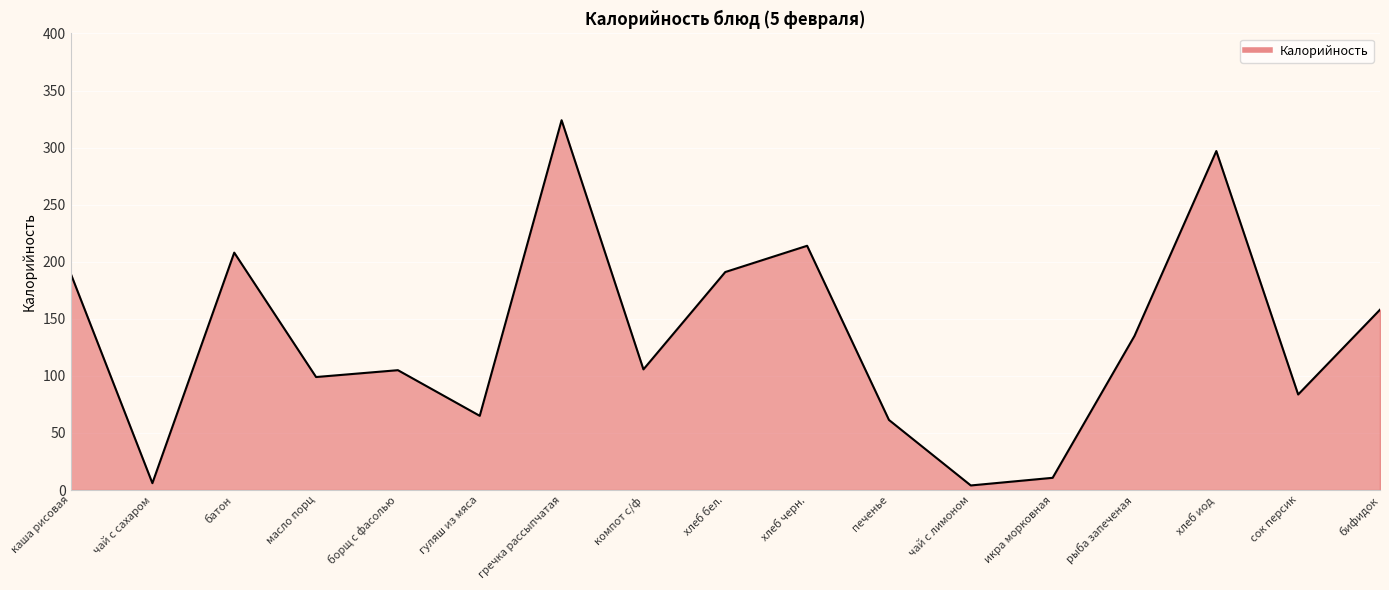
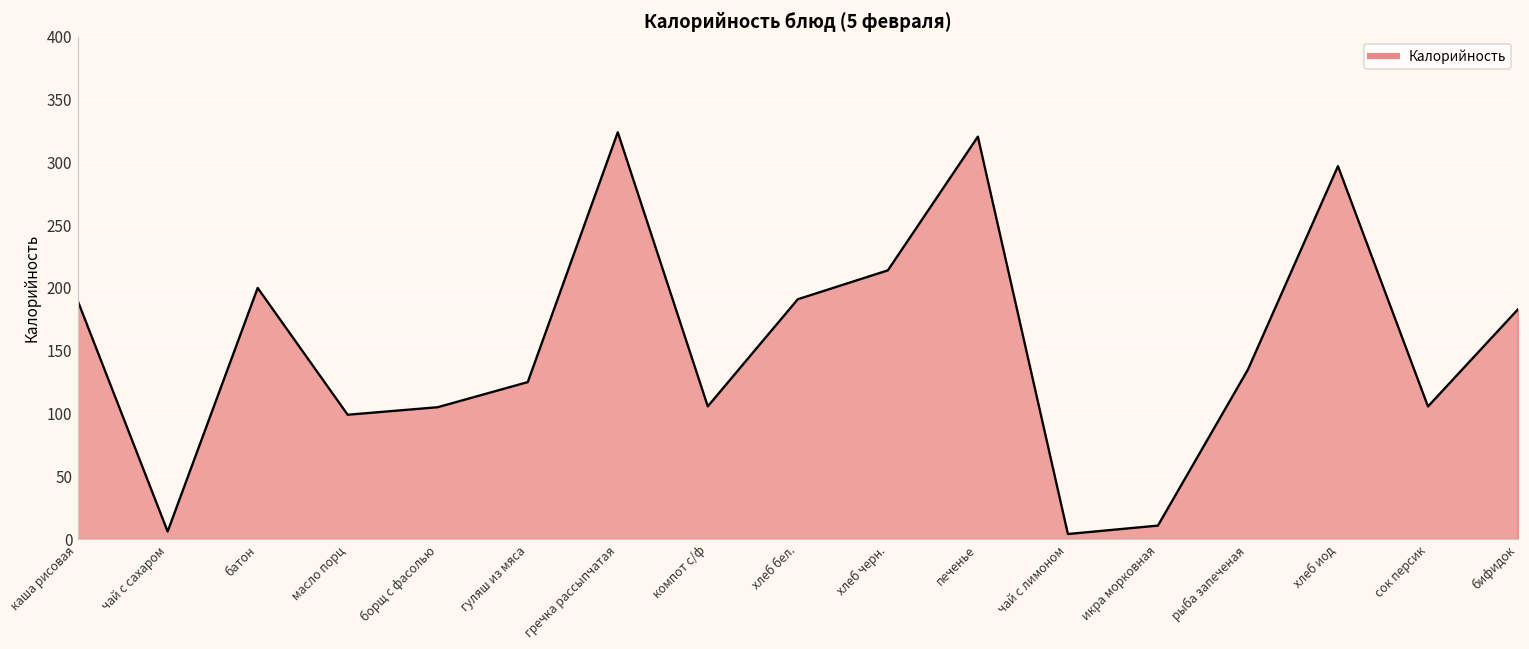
  {
    "каша рисовая": 190,
    "чай с сахаром": 6,
-   "батон": 208,
+   "батон": 200,
    "масло порц": 99,
    "борщ с фасолью": 105,
-   "гуляш из мяса": 65,
+   "гуляш из мяса": 125,
    "гречка рассыпчатая": 324,
    "компот с/ф": 106,
    "хлеб бел.": 191,
    "хлеб черн.": 214,
-   "печенье": 61,
+   "печенье": 321,
    "чай с лимоном": 4,
    "икра морковная": 11,
    "рыба запеченая": 135,
    "хлеб иод": 297,
-   "сок персик": 84,
-   "бифидок": 158
+   "сок персик": 106,
+   "бифидок": 183
  }
